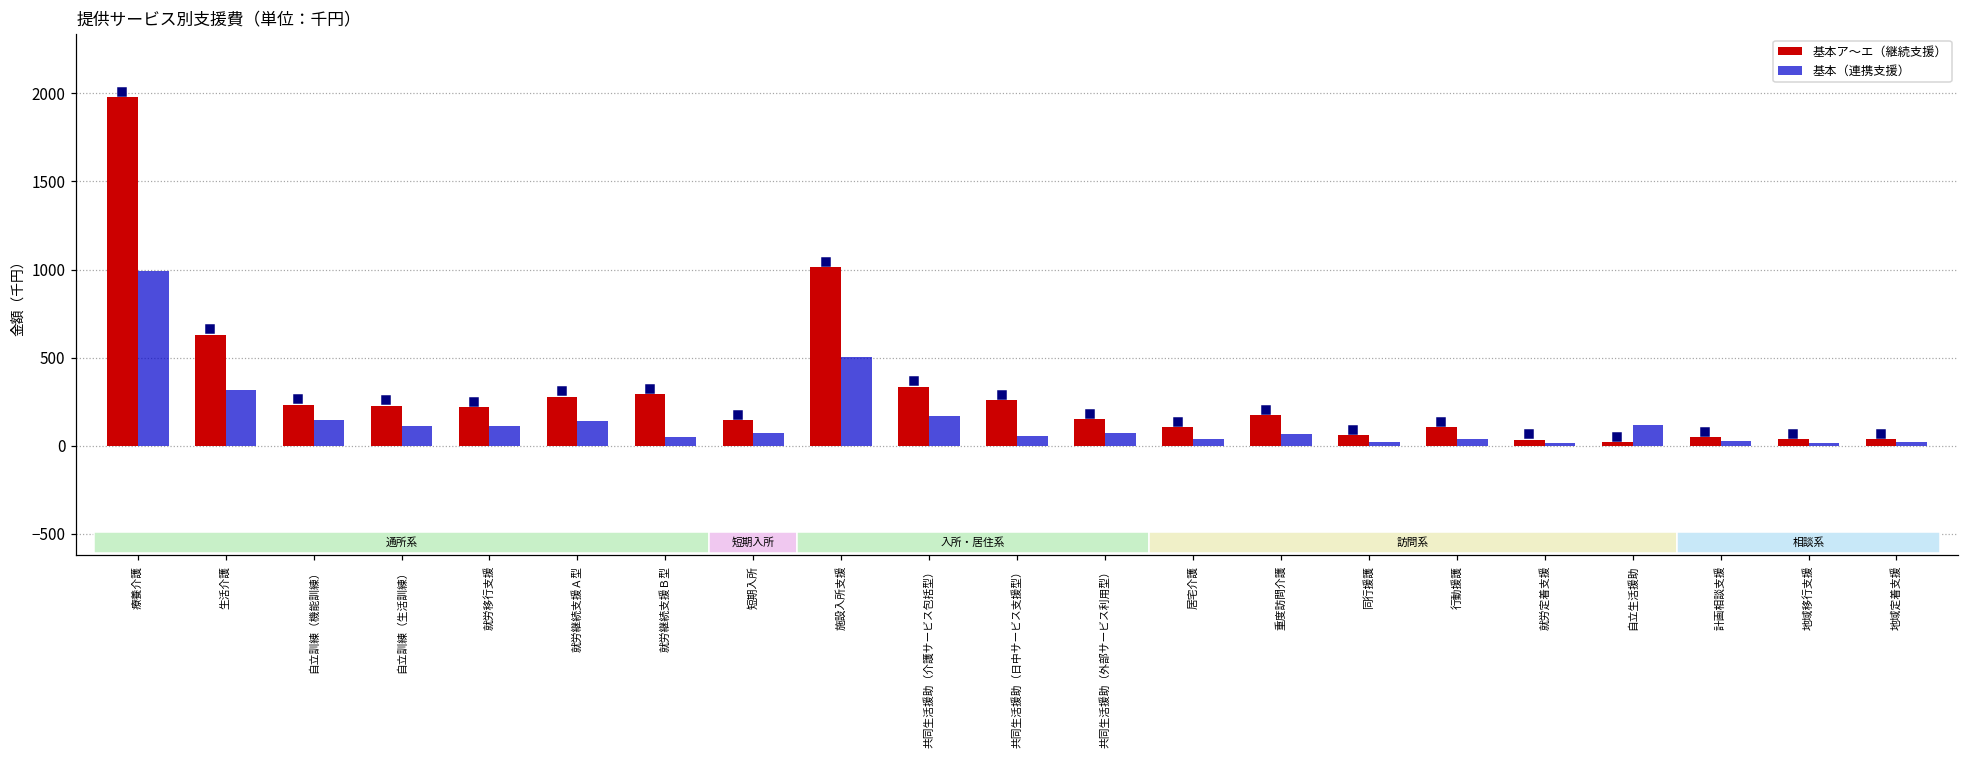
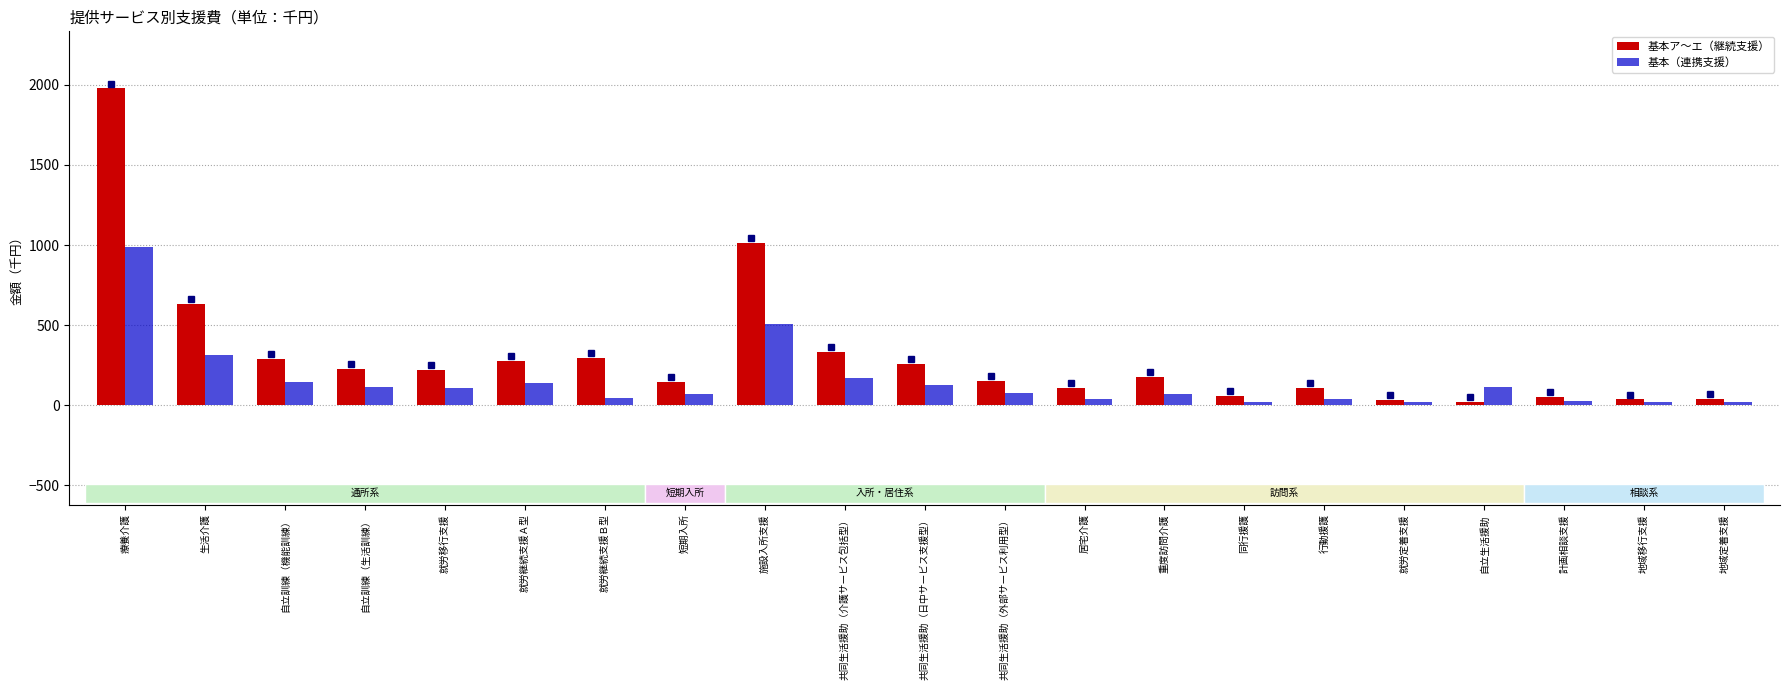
  {
    "基本ア～エ（継続支援）": {
      "療養介護": 1980,
      "生活介護": 630,
-     "自立訓練（機能訓練）": 230,
+     "自立訓練（機能訓練）": 290,
      "自立訓練（生活訓練）": 230,
      "就労移行支援": 220,
      "就労継続支援Ａ型": 280,
      "就労継続支援Ｂ型": 290,
      "短期入所": 150,
      "施設入所支援": 1010,
      "共同生活援助（介護サービス包括型）": 340,
      "共同生活援助（日中サービス支援型）": 260,
      "共同生活援助（外部サービス利用型）": 150,
      "居宅介護": 110,
      "重度訪問介護": 180,
      "同行援護": 60,
      "行動援護": 110,
      "就労定着支援": 40,
      "自立生活援助": 20,
      "計画相談支援": 50,
      "地域移行支援": 40,
      "地域定着支援": 40
    },
    "基本（連携支援）": {
      "療養介護": 990,
      "生活介護": 320,
      "自立訓練（機能訓練）": 140,
      "自立訓練（生活訓練）": 110,
      "就労移行支援": 110,
      "就労継続支援Ａ型": 140,
      "就労継続支援Ｂ型": 50,
      "短期入所": 70,
      "施設入所支援": 510,
      "共同生活援助（介護サービス包括型）": 170,
-     "共同生活援助（日中サービス支援型）": 60,
+     "共同生活援助（日中サービス支援型）": 130,
      "共同生活援助（外部サービス利用型）": 80,
      "居宅介護": 40,
      "重度訪問介護": 70,
      "同行援護": 20,
      "行動援護": 40,
      "就労定着支援": 20,
      "自立生活援助": 120,
      "計画相談支援": 30,
      "地域移行支援": 20,
      "地域定着支援": 20
    }
  }
